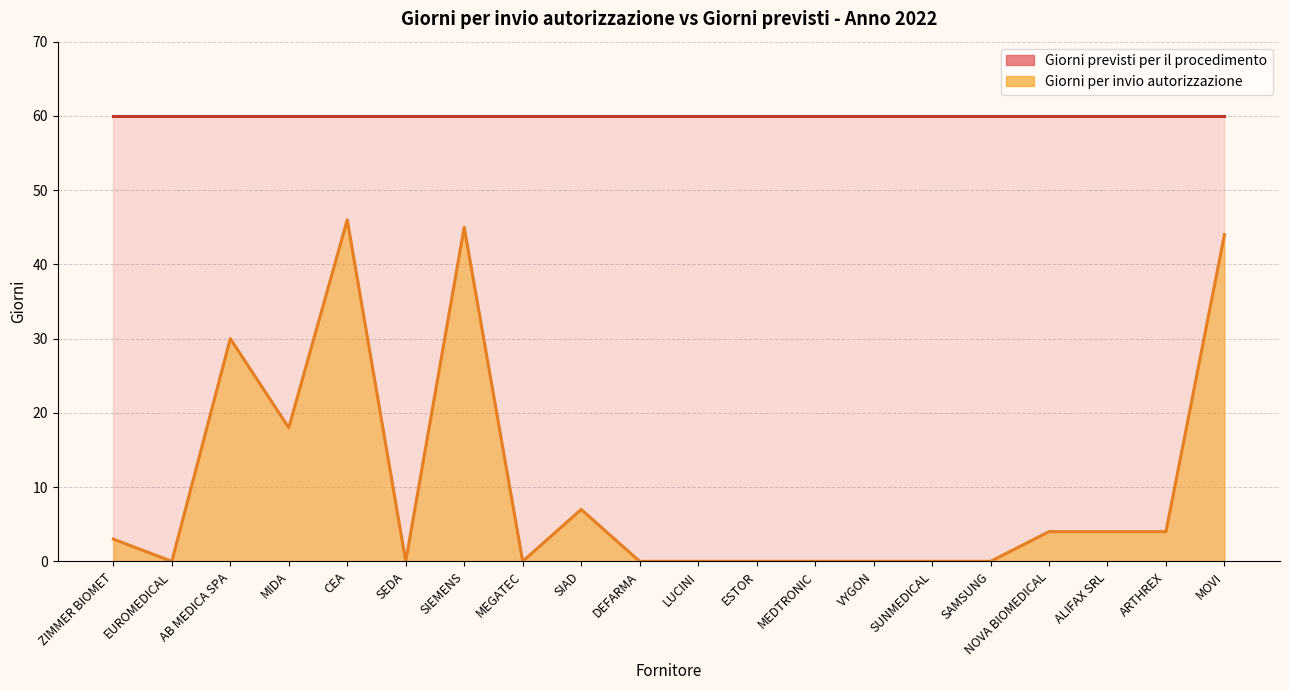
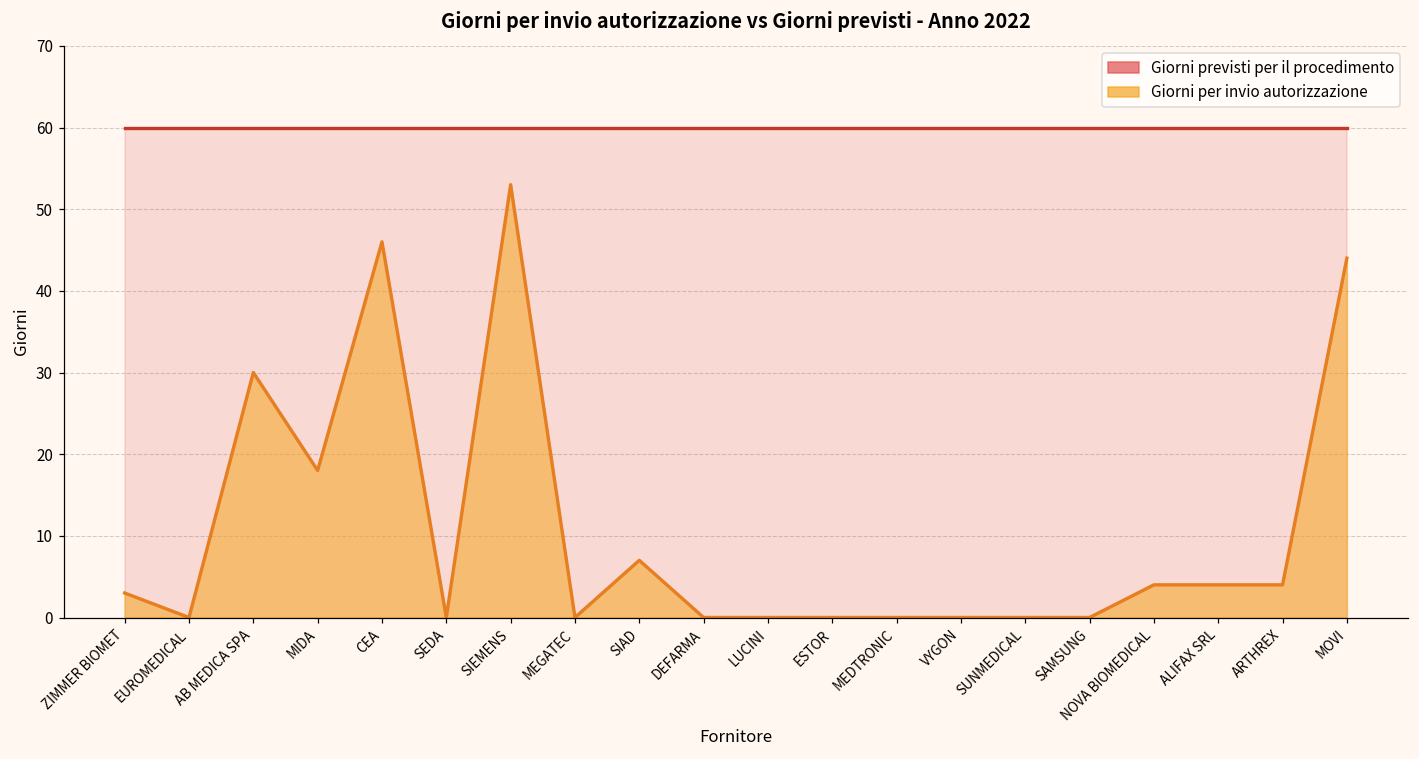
  {
    "Giorni previsti per il procedimento": {
      "ZIMMER BIOMET": 60,
      "EUROMEDICAL": 60,
      "AB MEDICA SPA": 60,
      "MIDA": 60,
      "CEA": 60,
      "SEDA": 60,
      "SIEMENS": 60,
      "MEGATEC": 60,
      "SIAD": 60,
      "DEFARMA": 60,
      "LUCINI": 60,
      "ESTOR": 60,
      "MEDTRONIC": 60,
      "VYGON": 60,
      "SUNMEDICAL": 60,
      "SAMSUNG": 60,
      "NOVA BIOMEDICAL": 60,
      "ALIFAX SRL": 60,
      "ARTHREX": 60,
      "MOVI": 60
    },
    "Giorni per invio autorizzazione": {
      "ZIMMER BIOMET": 3,
      "EUROMEDICAL": 0,
      "AB MEDICA SPA": 30,
      "MIDA": 18,
      "CEA": 46,
      "SEDA": 0,
-     "SIEMENS": 45,
+     "SIEMENS": 53,
      "MEGATEC": 0,
      "SIAD": 7,
      "DEFARMA": 0,
      "LUCINI": 0,
      "ESTOR": 0,
      "MEDTRONIC": 0,
      "VYGON": 0,
      "SUNMEDICAL": 0,
      "SAMSUNG": 0,
      "NOVA BIOMEDICAL": 4,
      "ALIFAX SRL": 4,
      "ARTHREX": 4,
      "MOVI": 44
    }
  }
